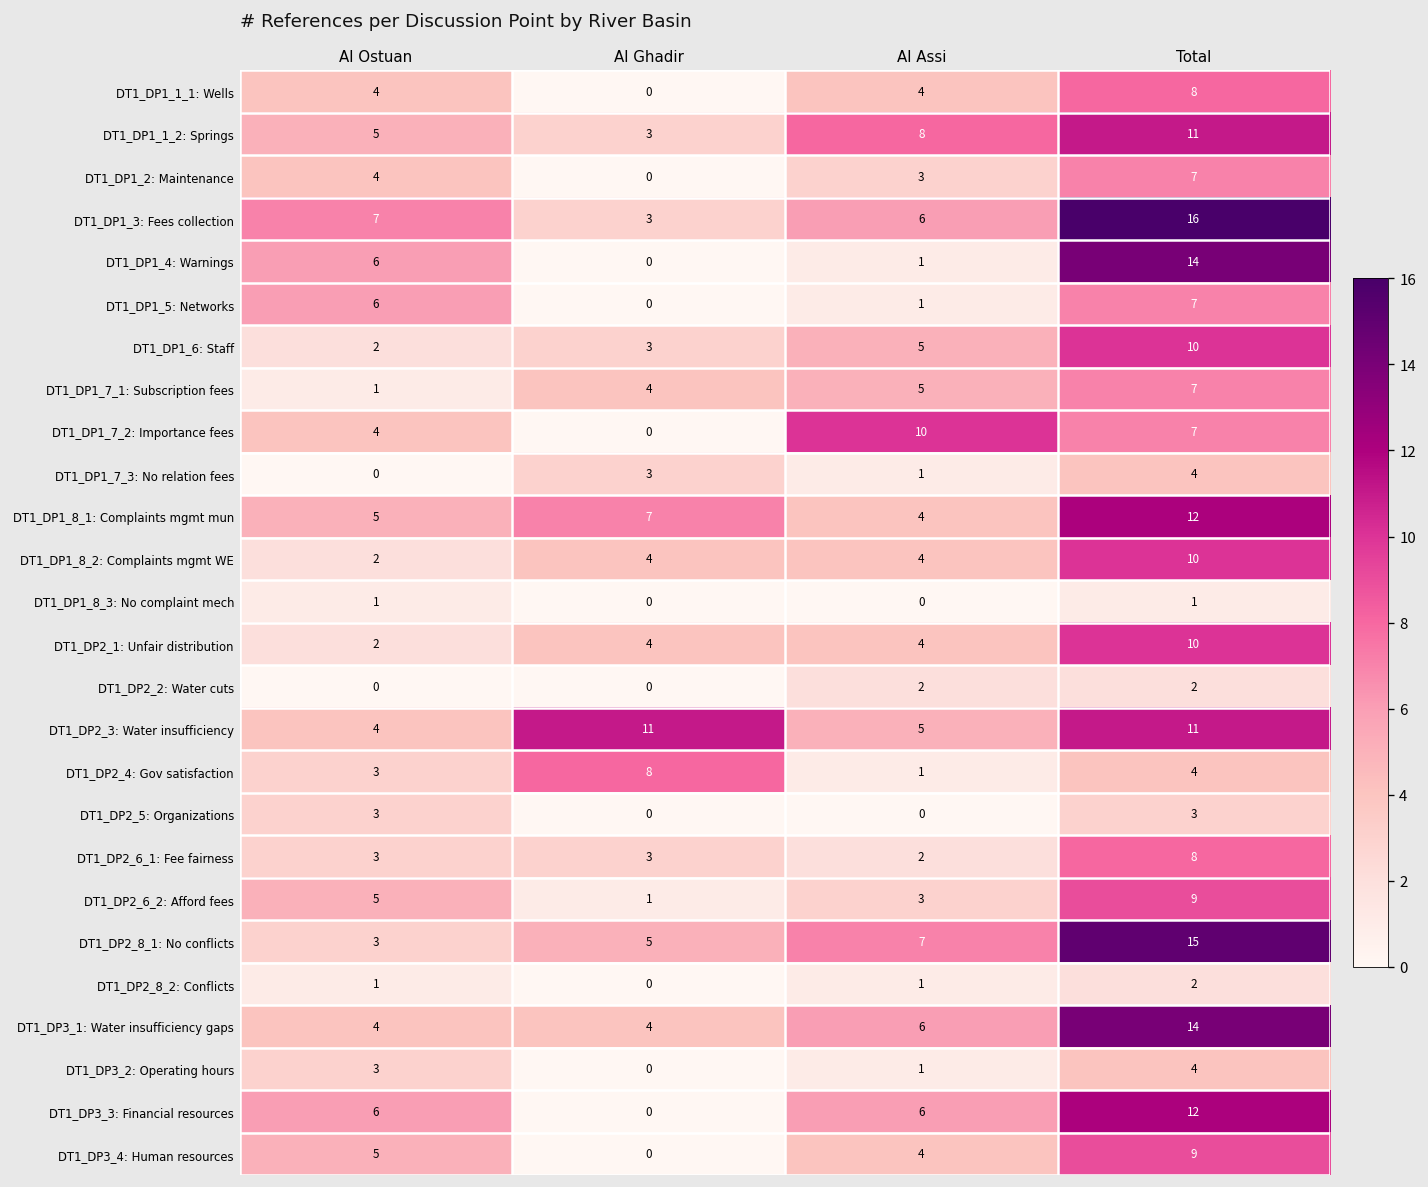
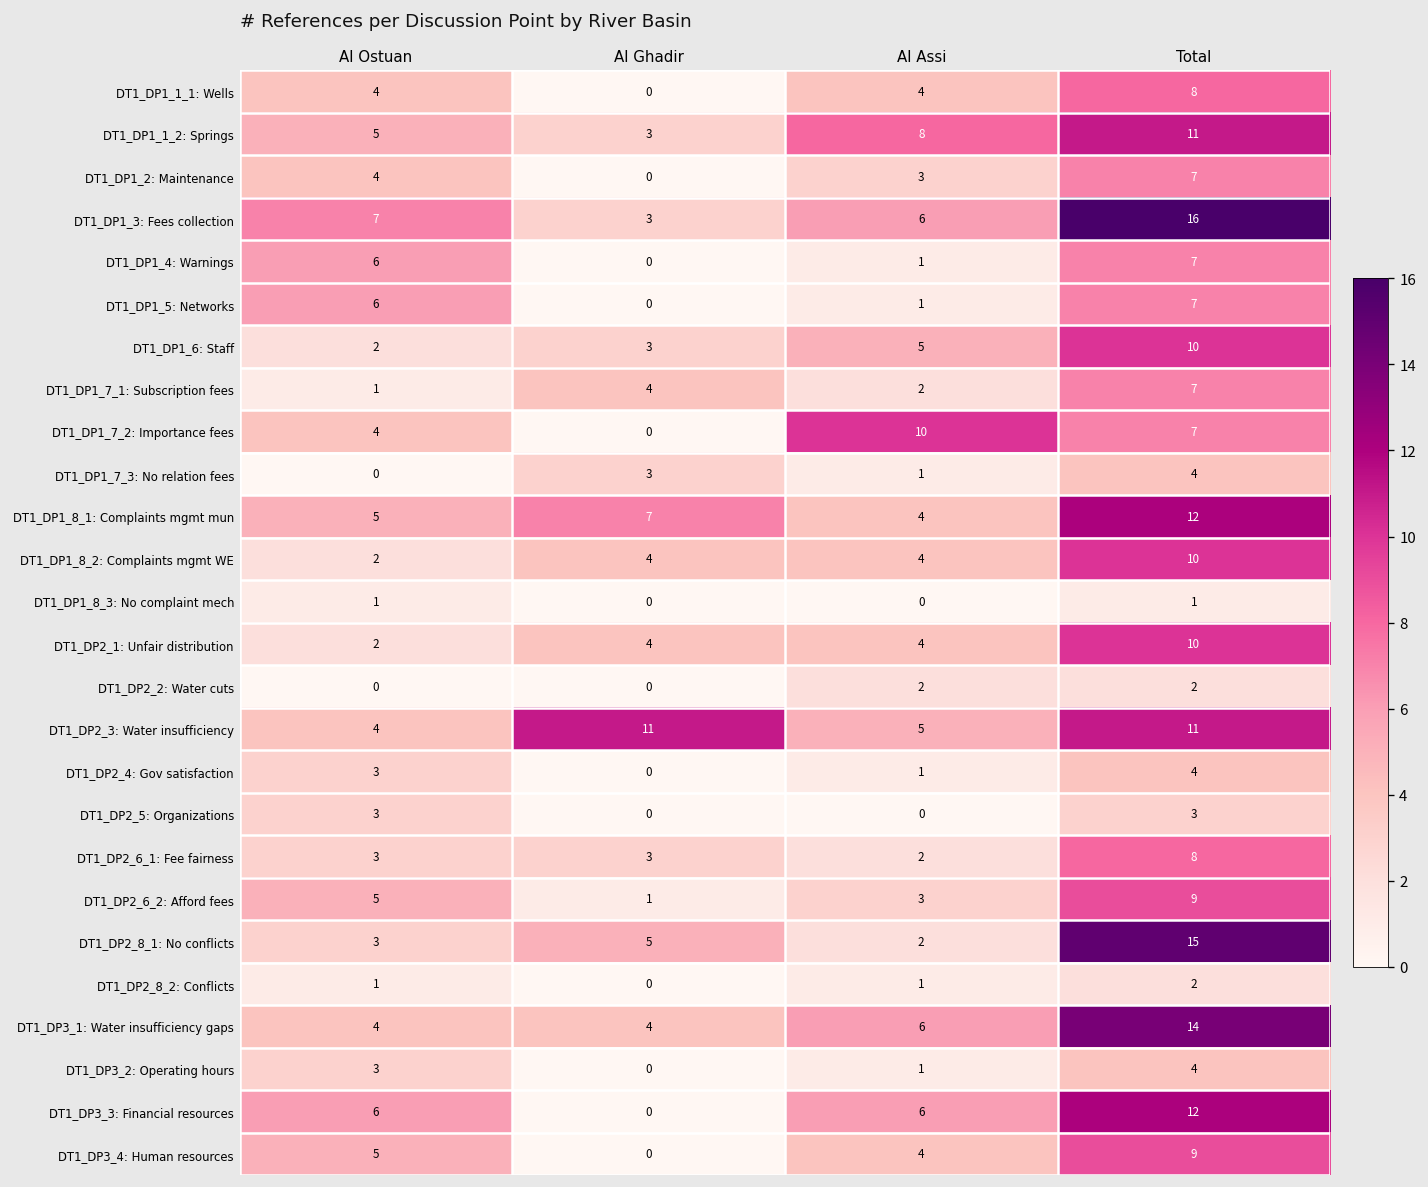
  {
    "DT1_DP1_1_1: Wells": {
      "Al Ostuan": 4,
      "Al Ghadir": 0,
      "Al Assi": 4,
      "Total": 8
    },
    "DT1_DP1_1_2: Springs": {
      "Al Ostuan": 5,
      "Al Ghadir": 3,
      "Al Assi": 8,
      "Total": 11
    },
    "DT1_DP1_2: Maintenance": {
      "Al Ostuan": 4,
      "Al Ghadir": 0,
      "Al Assi": 3,
      "Total": 7
    },
    "DT1_DP1_3: Fees collection": {
      "Al Ostuan": 7,
      "Al Ghadir": 3,
      "Al Assi": 6,
      "Total": 16
    },
    "DT1_DP1_4: Warnings": {
      "Al Ostuan": 6,
      "Al Ghadir": 0,
      "Al Assi": 1,
-     "Total": 14
+     "Total": 7
    },
    "DT1_DP1_5: Networks": {
      "Al Ostuan": 6,
      "Al Ghadir": 0,
      "Al Assi": 1,
      "Total": 7
    },
    "DT1_DP1_6: Staff": {
      "Al Ostuan": 2,
      "Al Ghadir": 3,
      "Al Assi": 5,
      "Total": 10
    },
    "DT1_DP1_7_1: Subscription fees": {
      "Al Ostuan": 1,
      "Al Ghadir": 4,
-     "Al Assi": 5,
+     "Al Assi": 2,
      "Total": 7
    },
    "DT1_DP1_7_2: Importance fees": {
      "Al Ostuan": 4,
      "Al Ghadir": 0,
      "Al Assi": 10,
      "Total": 7
    },
    "DT1_DP1_7_3: No relation fees": {
      "Al Ostuan": 0,
      "Al Ghadir": 3,
      "Al Assi": 1,
      "Total": 4
    },
    "DT1_DP1_8_1: Complaints mgmt mun": {
      "Al Ostuan": 5,
      "Al Ghadir": 7,
      "Al Assi": 4,
      "Total": 12
    },
    "DT1_DP1_8_2: Complaints mgmt WE": {
      "Al Ostuan": 2,
      "Al Ghadir": 4,
      "Al Assi": 4,
      "Total": 10
    },
    "DT1_DP1_8_3: No complaint mech": {
      "Al Ostuan": 1,
      "Al Ghadir": 0,
      "Al Assi": 0,
      "Total": 1
    },
    "DT1_DP2_1: Unfair distribution": {
      "Al Ostuan": 2,
      "Al Ghadir": 4,
      "Al Assi": 4,
      "Total": 10
    },
    "DT1_DP2_2: Water cuts": {
      "Al Ostuan": 0,
      "Al Ghadir": 0,
      "Al Assi": 2,
      "Total": 2
    },
    "DT1_DP2_3: Water insufficiency": {
      "Al Ostuan": 4,
      "Al Ghadir": 11,
      "Al Assi": 5,
      "Total": 11
    },
    "DT1_DP2_4: Gov satisfaction": {
      "Al Ostuan": 3,
-     "Al Ghadir": 8,
+     "Al Ghadir": 0,
      "Al Assi": 1,
      "Total": 4
    },
    "DT1_DP2_5: Organizations": {
      "Al Ostuan": 3,
      "Al Ghadir": 0,
      "Al Assi": 0,
      "Total": 3
    },
    "DT1_DP2_6_1: Fee fairness": {
      "Al Ostuan": 3,
      "Al Ghadir": 3,
      "Al Assi": 2,
      "Total": 8
    },
    "DT1_DP2_6_2: Afford fees": {
      "Al Ostuan": 5,
      "Al Ghadir": 1,
      "Al Assi": 3,
      "Total": 9
    },
    "DT1_DP2_8_1: No conflicts": {
      "Al Ostuan": 3,
      "Al Ghadir": 5,
-     "Al Assi": 7,
+     "Al Assi": 2,
      "Total": 15
    },
    "DT1_DP2_8_2: Conflicts": {
      "Al Ostuan": 1,
      "Al Ghadir": 0,
      "Al Assi": 1,
      "Total": 2
    },
    "DT1_DP3_1: Water insufficiency gaps": {
      "Al Ostuan": 4,
      "Al Ghadir": 4,
      "Al Assi": 6,
      "Total": 14
    },
    "DT1_DP3_2: Operating hours": {
      "Al Ostuan": 3,
      "Al Ghadir": 0,
      "Al Assi": 1,
      "Total": 4
    },
    "DT1_DP3_3: Financial resources": {
      "Al Ostuan": 6,
      "Al Ghadir": 0,
      "Al Assi": 6,
      "Total": 12
    },
    "DT1_DP3_4: Human resources": {
      "Al Ostuan": 5,
      "Al Ghadir": 0,
      "Al Assi": 4,
      "Total": 9
    }
  }
